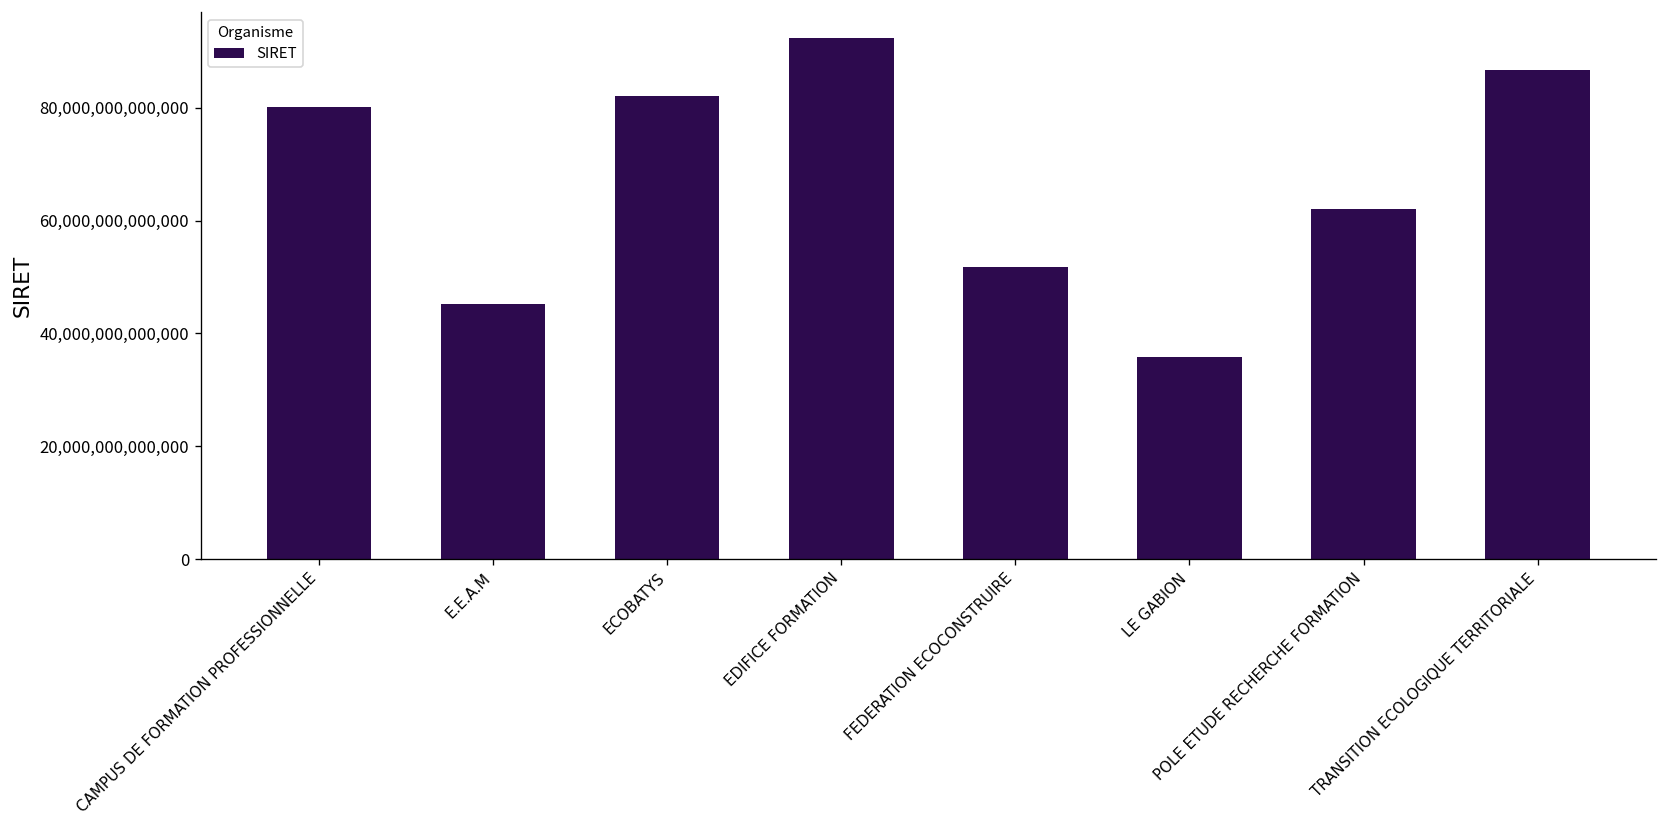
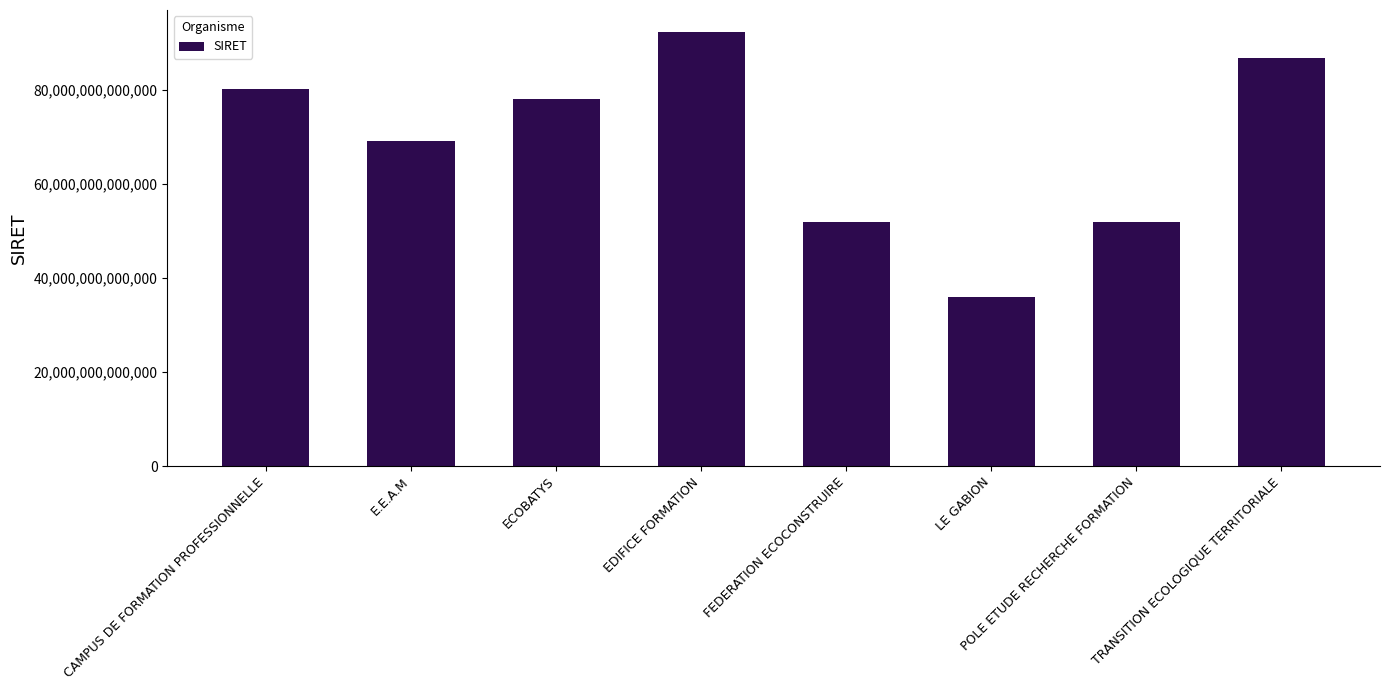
  {
    "CAMPUS DE FORMATION PROFESSIONNELLE": "80,000,000,000,000",
-   "E.E.A.M": "45,000,000,000,000",
-   "ECOBATYS": "82,000,000,000,000",
+   "E.E.A.M": "69,000,000,000,000",
+   "ECOBATYS": "78,000,000,000,000",
    "EDIFICE FORMATION": "92,000,000,000,000",
    "FEDERATION ECOCONSTRUIRE": "52,000,000,000,000",
    "LE GABION": "36,000,000,000,000",
-   "POLE ETUDE RECHERCHE FORMATION": "62,000,000,000,000",
+   "POLE ETUDE RECHERCHE FORMATION": "52,000,000,000,000",
    "TRANSITION ECOLOGIQUE TERRITORIALE": "87,000,000,000,000"
  }
